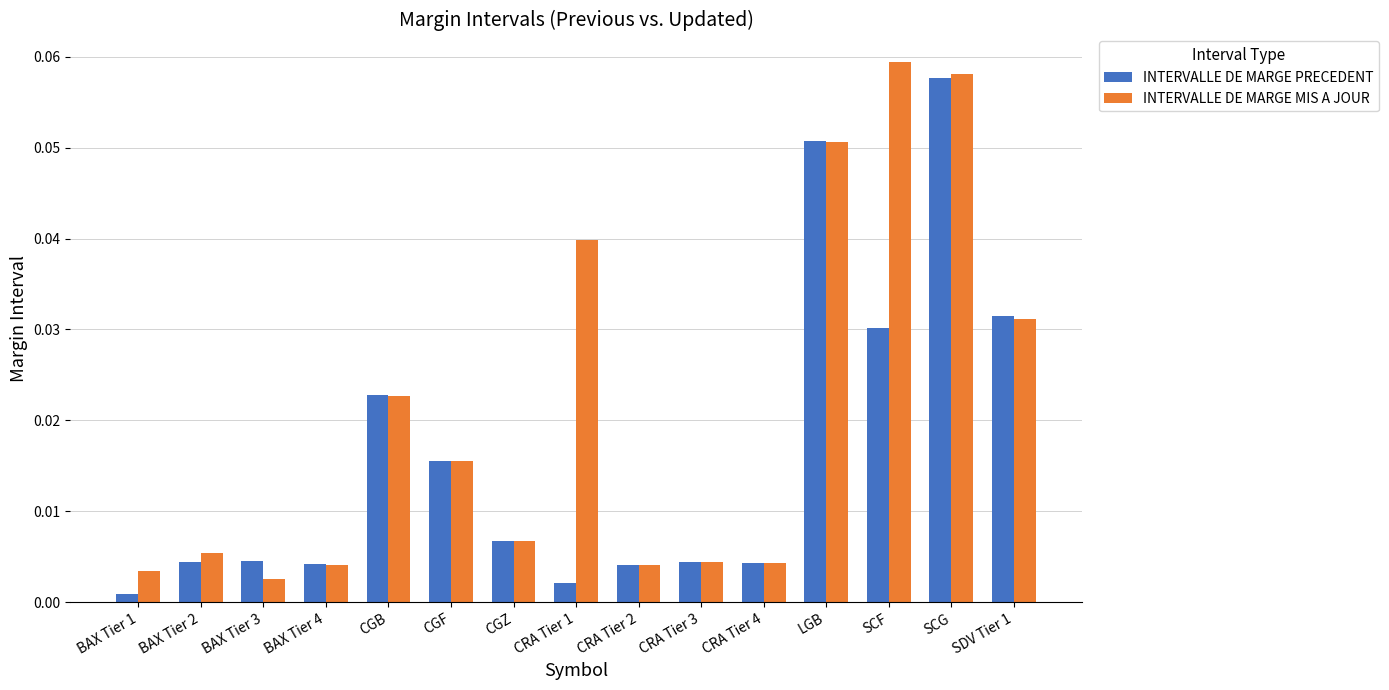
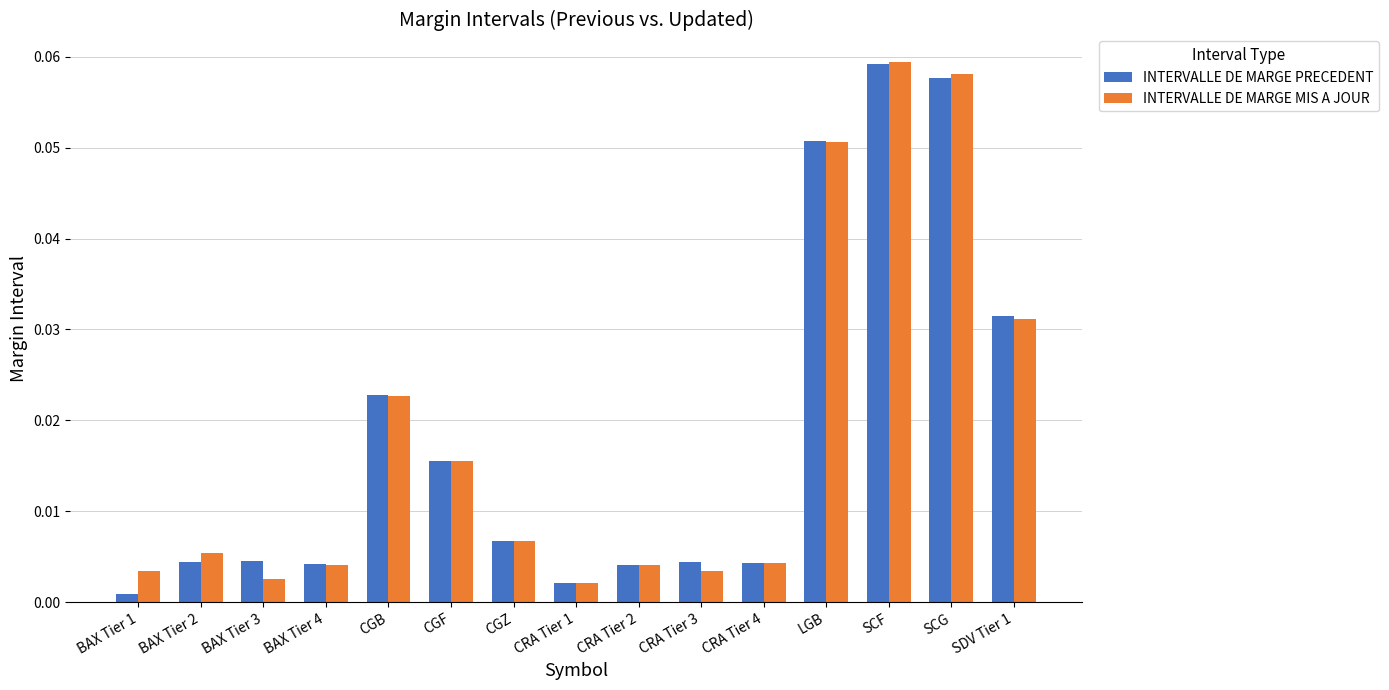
  {
    "INTERVALLE DE MARGE PRECEDENT": {
      "BAX Tier 1": 0.001,
      "BAX Tier 2": 0.004,
      "BAX Tier 3": 0.004,
      "BAX Tier 4": 0.004,
      "CGB": 0.023,
      "CGF": 0.016,
      "CGZ": 0.007,
      "CRA Tier 1": 0.002,
      "CRA Tier 2": 0.004,
      "CRA Tier 3": 0.004,
      "CRA Tier 4": 0.004,
      "LGB": 0.051,
-     "SCF": 0.030,
+     "SCF": 0.059,
      "SCG": 0.058,
      "SDV Tier 1": 0.032
    },
    "INTERVALLE DE MARGE MIS A JOUR": {
      "BAX Tier 1": 0.003,
      "BAX Tier 2": 0.005,
      "BAX Tier 3": 0.003,
      "BAX Tier 4": 0.004,
      "CGB": 0.023,
      "CGF": 0.015,
      "CGZ": 0.007,
-     "CRA Tier 1": 0.040,
+     "CRA Tier 1": 0.002,
      "CRA Tier 2": 0.004,
-     "CRA Tier 3": 0.004,
+     "CRA Tier 3": 0.003,
      "CRA Tier 4": 0.004,
      "LGB": 0.051,
      "SCF": 0.059,
      "SCG": 0.058,
      "SDV Tier 1": 0.031
    }
  }
